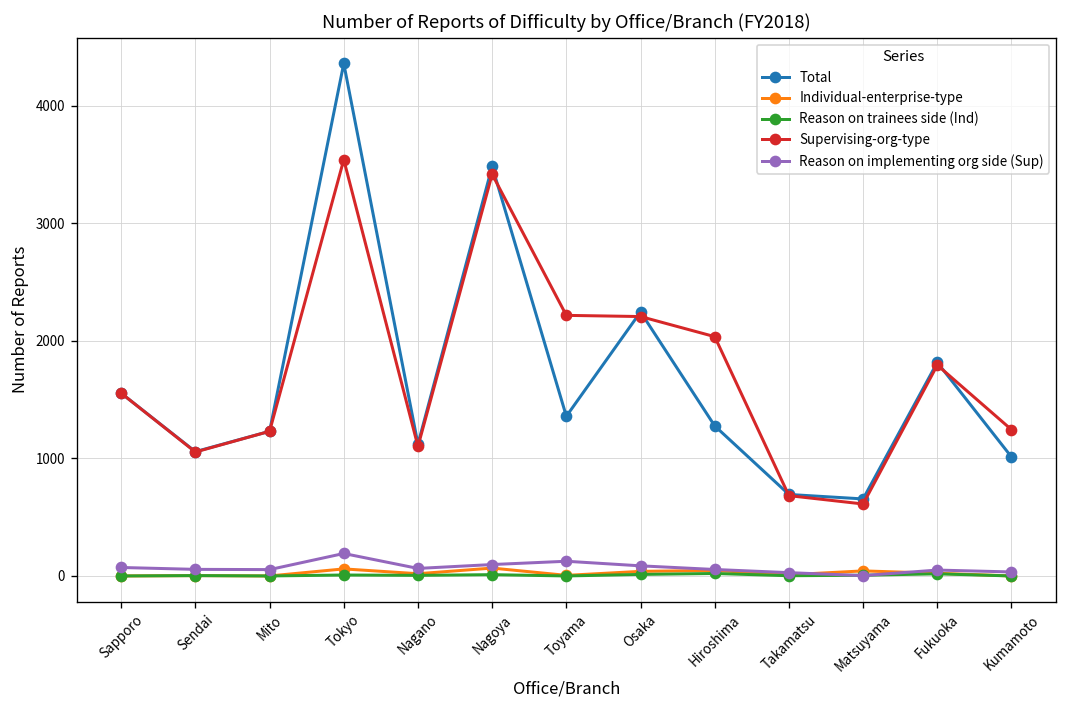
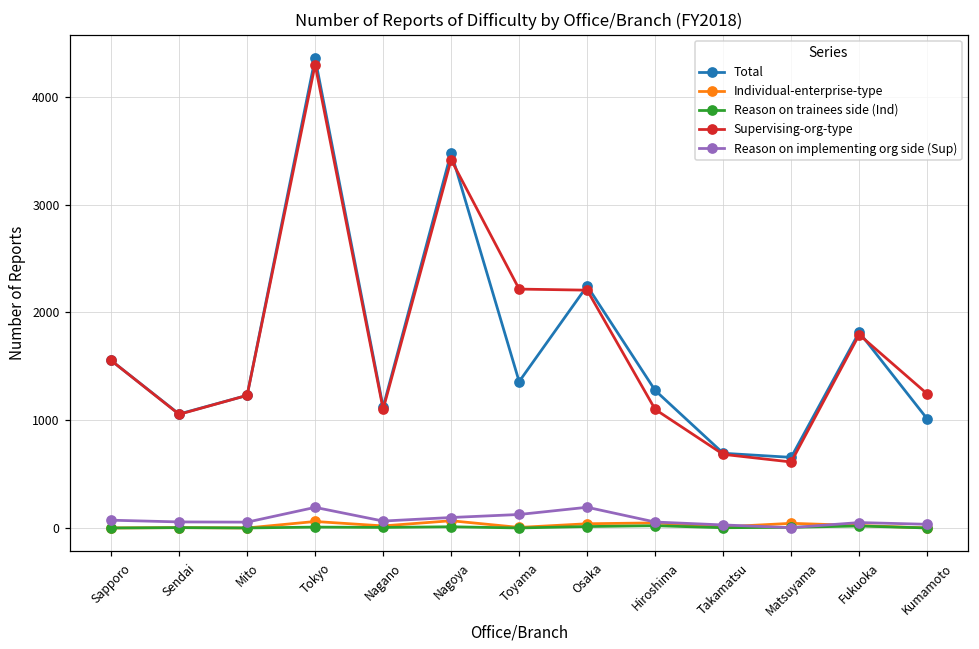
  {
    "Total": {
      "Tokyo": 4400,
      "Nagoya": 3500,
      "Toyama": 1400,
      "Osaka": 2200,
      "Hiroshima": 1300,
      "Matsuyama": 700,
      "Kumamoto": 1000
    },
    "Individual-enterprise-type": {
      "Tokyo": 100,
      "Nagoya": 100,
      "Osaka": 0,
      "Matsuyama": 0
    },
    "Reason on trainees side (Ind)": {
      "Tokyo": 0,
      "Nagoya": 0,
      "Osaka": 0
    },
    "Supervising-org-type": {
-     "Tokyo": 3500,
+     "Tokyo": 4300,
      "Nagoya": 3400,
      "Toyama": 2200,
      "Osaka": 2200,
-     "Hiroshima": 2000,
+     "Hiroshima": 1100,
      "Matsuyama": 600,
      "Kumamoto": 1200
    },
    "Reason on implementing org side (Sup)": {
      "Sapporo": 100,
      "Sendai": 100,
      "Mito": 100,
      "Tokyo": 200,
      "Nagano": 100,
      "Nagoya": 100,
      "Toyama": 100,
-     "Osaka": 100,
+     "Osaka": 200,
      "Fukuoka": 100,
      "Kumamoto": 0
    }
  }
